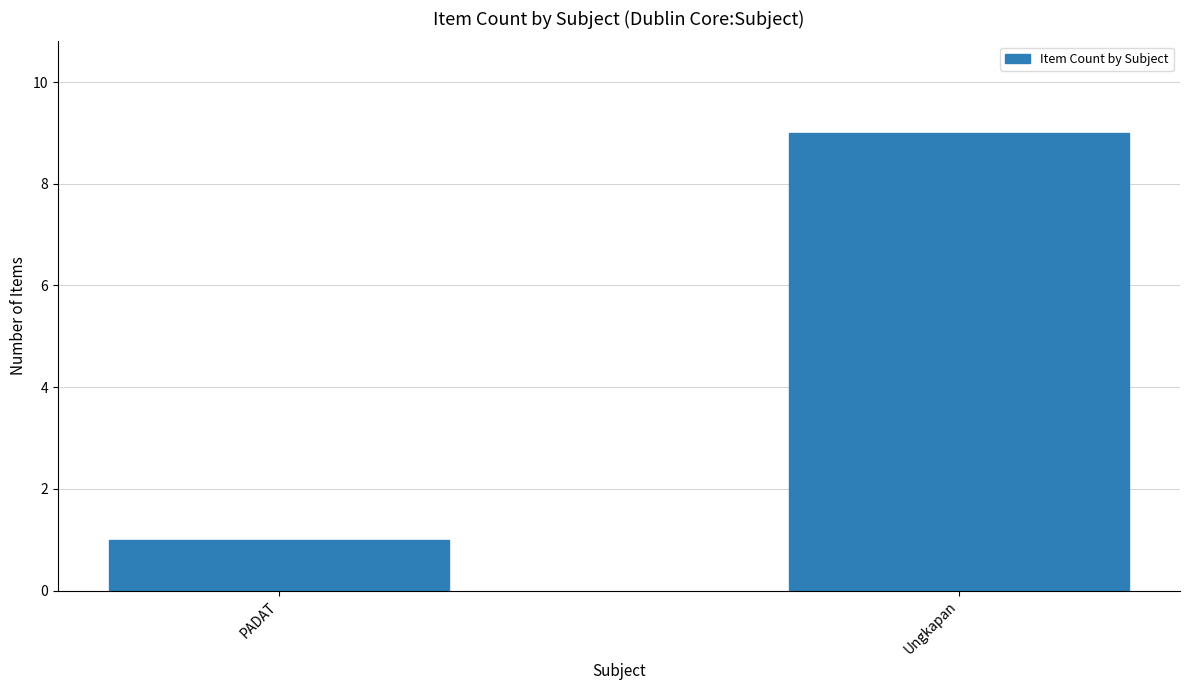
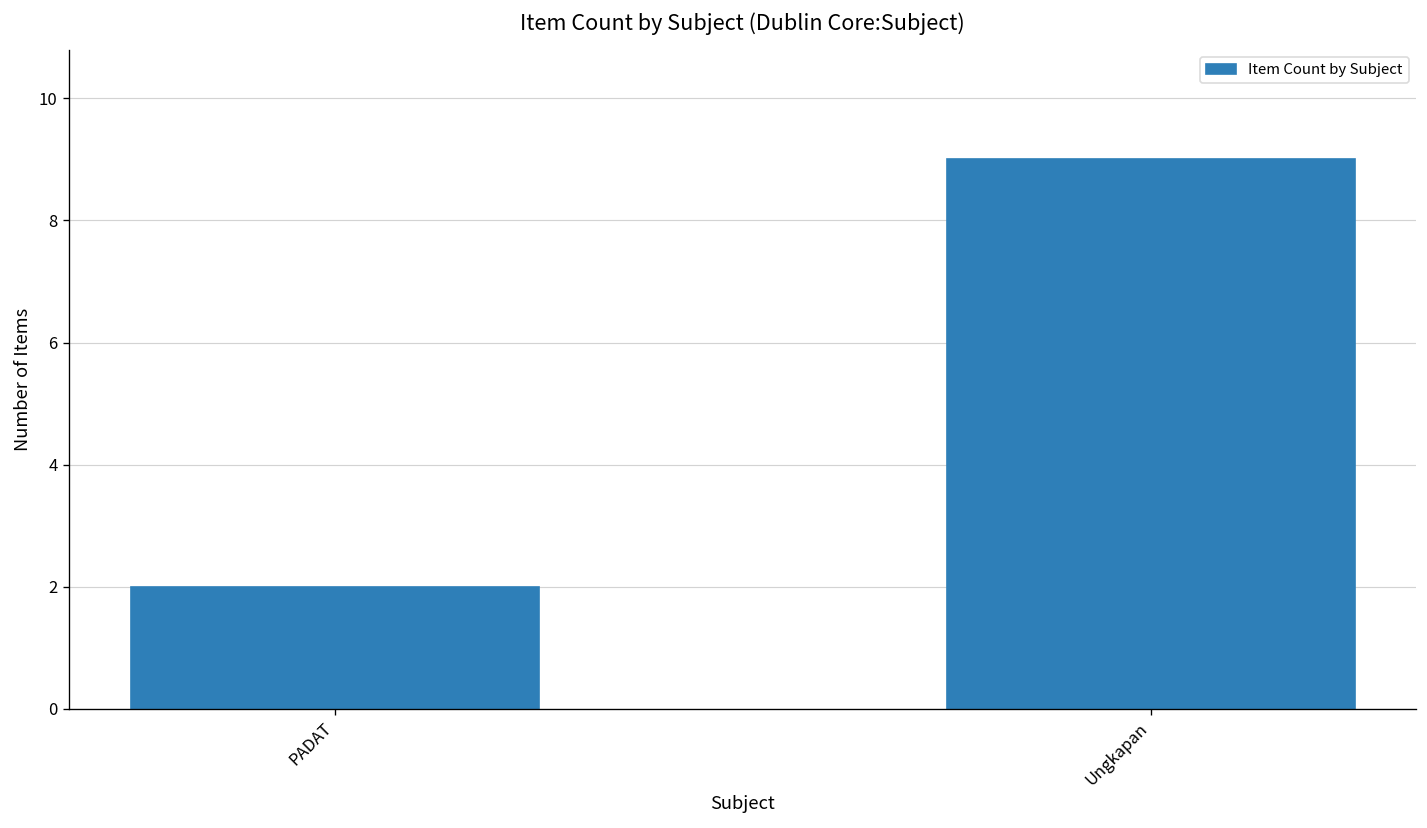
  {
-   "PADAT": 1,
+   "PADAT": 2,
    "Ungkapan": 9
  }
